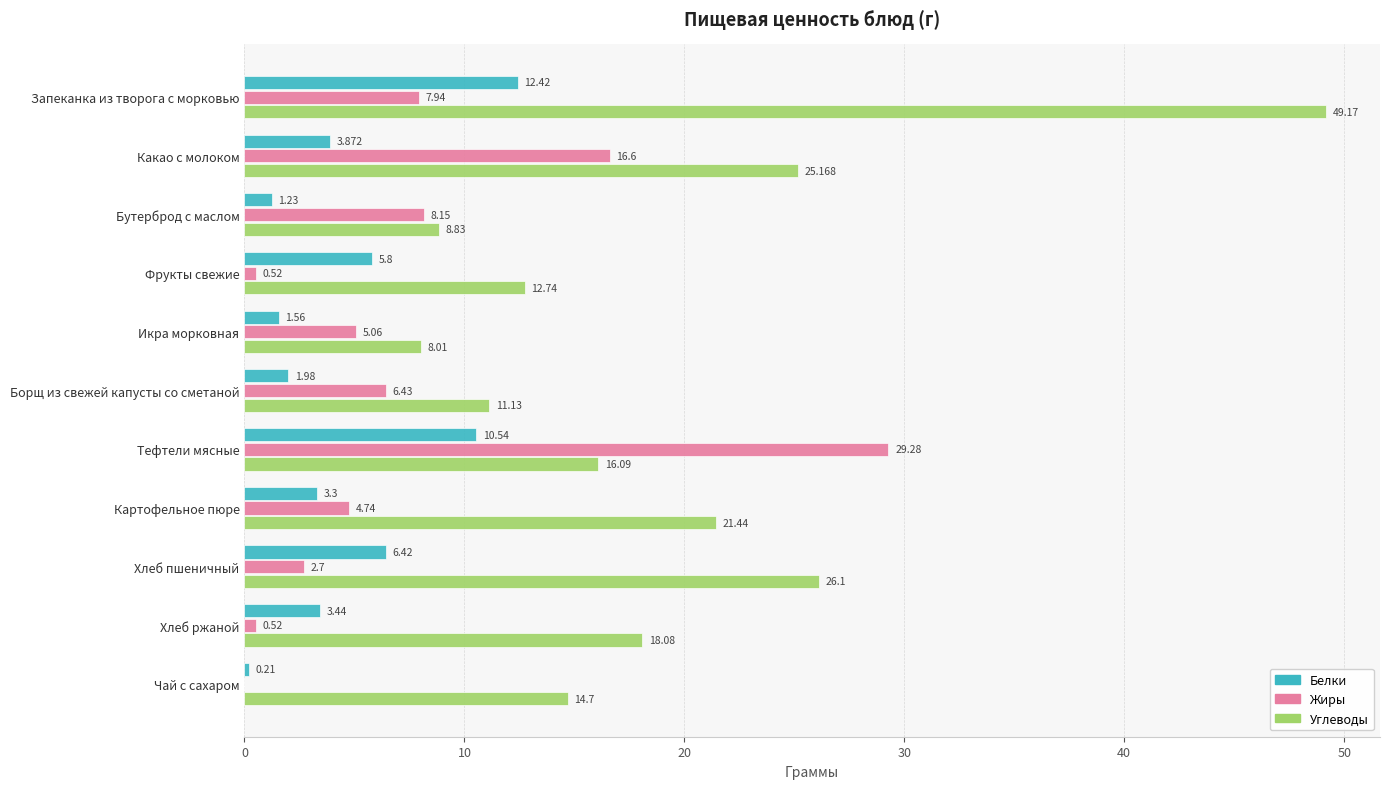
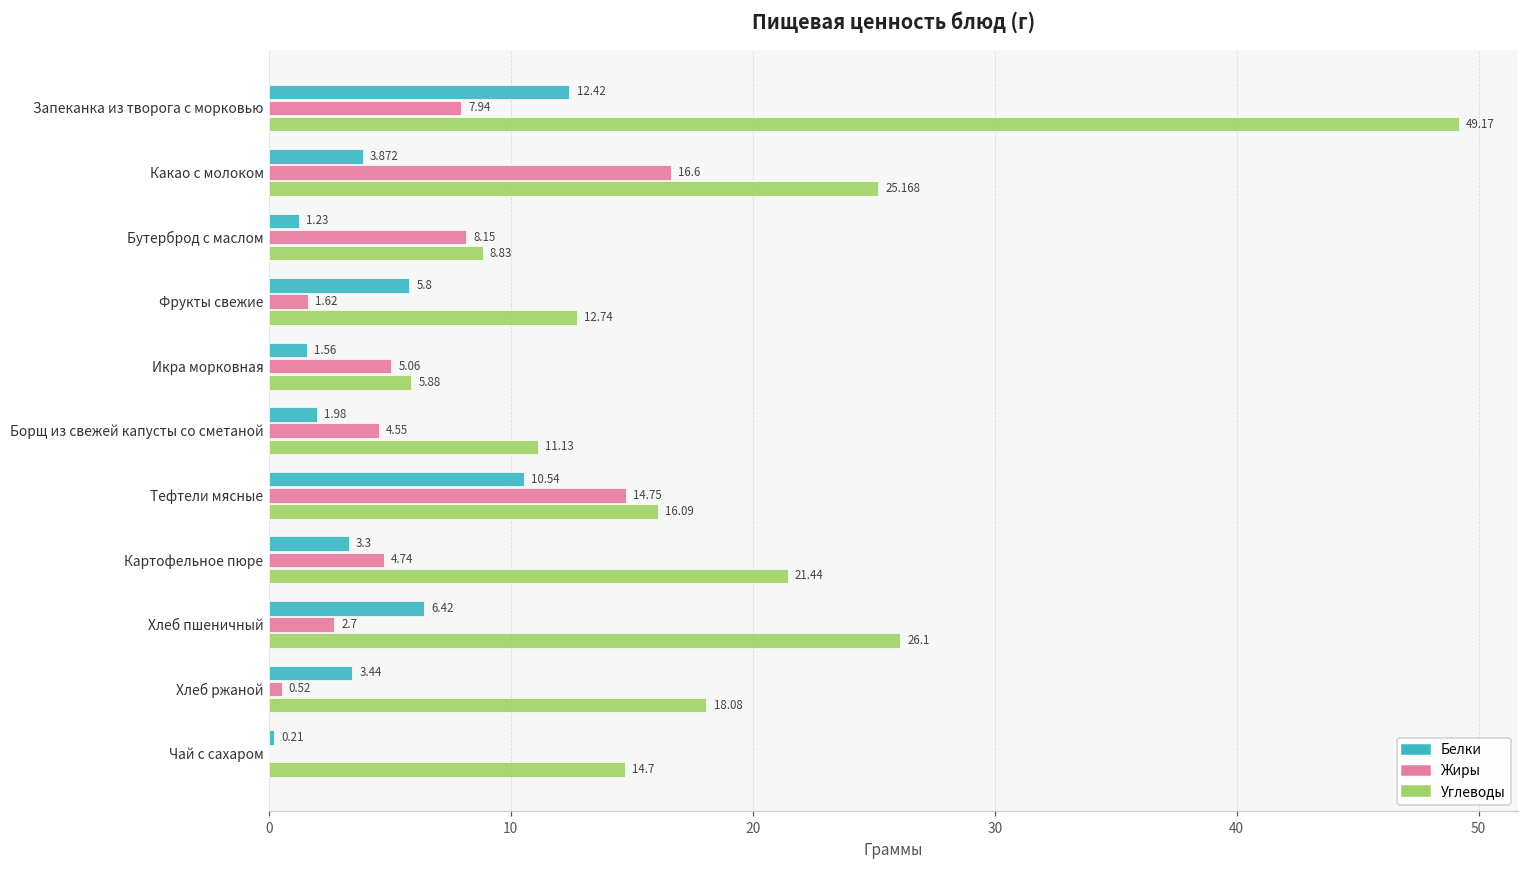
  {
    "Белки": {
      "Запеканка из творога с морковью": 12.42,
      "Какао с молоком": 3.872,
      "Бутерброд с маслом": 1.23,
      "Фрукты свежие": 5.8,
      "Икра морковная": 1.56,
      "Борщ из свежей капусты со сметаной": 1.98,
      "Тефтели мясные": 10.54,
      "Картофельное пюре": 3.3,
      "Хлеб пшеничный": 6.42,
      "Хлеб ржаной": 3.44,
      "Чай с сахаром": 0.21
    },
    "Жиры": {
      "Запеканка из творога с морковью": 7.94,
      "Какао с молоком": 16.6,
      "Бутерброд с маслом": 8.15,
-     "Фрукты свежие": 0.52,
+     "Фрукты свежие": 1.62,
      "Икра морковная": 5.06,
-     "Борщ из свежей капусты со сметаной": 6.43,
-     "Тефтели мясные": 29.28,
+     "Борщ из свежей капусты со сметаной": 4.55,
+     "Тефтели мясные": 14.75,
      "Картофельное пюре": 4.74,
      "Хлеб пшеничный": 2.7,
      "Хлеб ржаной": 0.52
    },
    "Углеводы": {
      "Запеканка из творога с морковью": 49.17,
      "Какао с молоком": 25.168,
      "Бутерброд с маслом": 8.83,
      "Фрукты свежие": 12.74,
-     "Икра морковная": 8.01,
+     "Икра морковная": 5.88,
      "Борщ из свежей капусты со сметаной": 11.13,
      "Тефтели мясные": 16.09,
      "Картофельное пюре": 21.44,
      "Хлеб пшеничный": 26.1,
      "Хлеб ржаной": 18.08,
      "Чай с сахаром": 14.7
    }
  }
